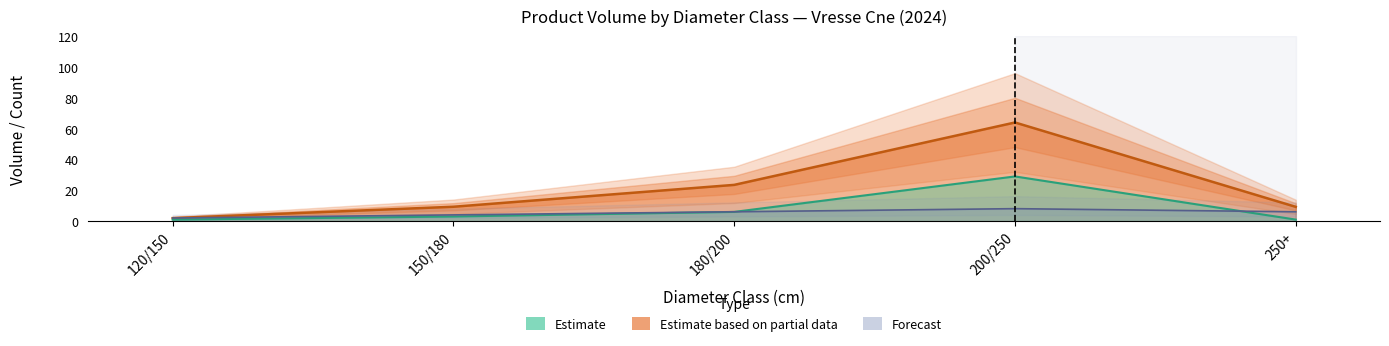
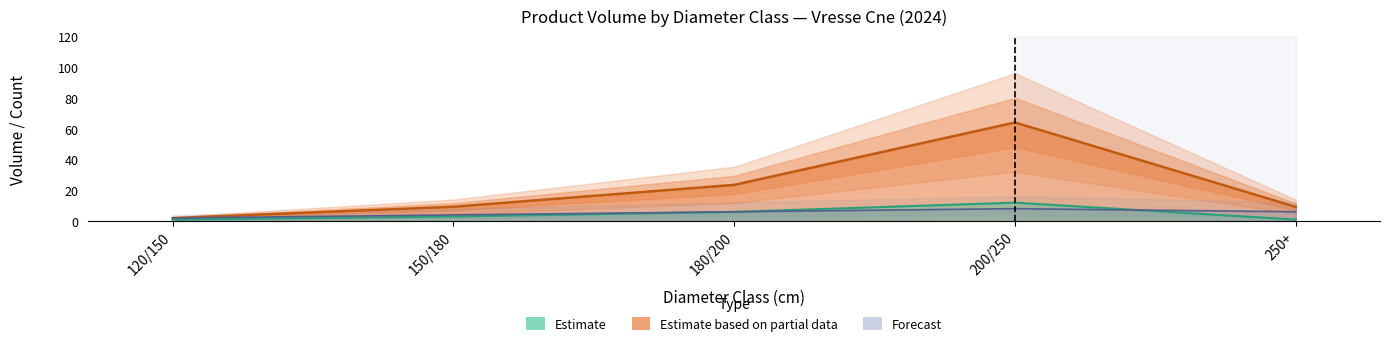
  {
    "Estimate": {
-     "200/250": 29,
+     "200/250": 12,
      "250+": 1
    }
  }
